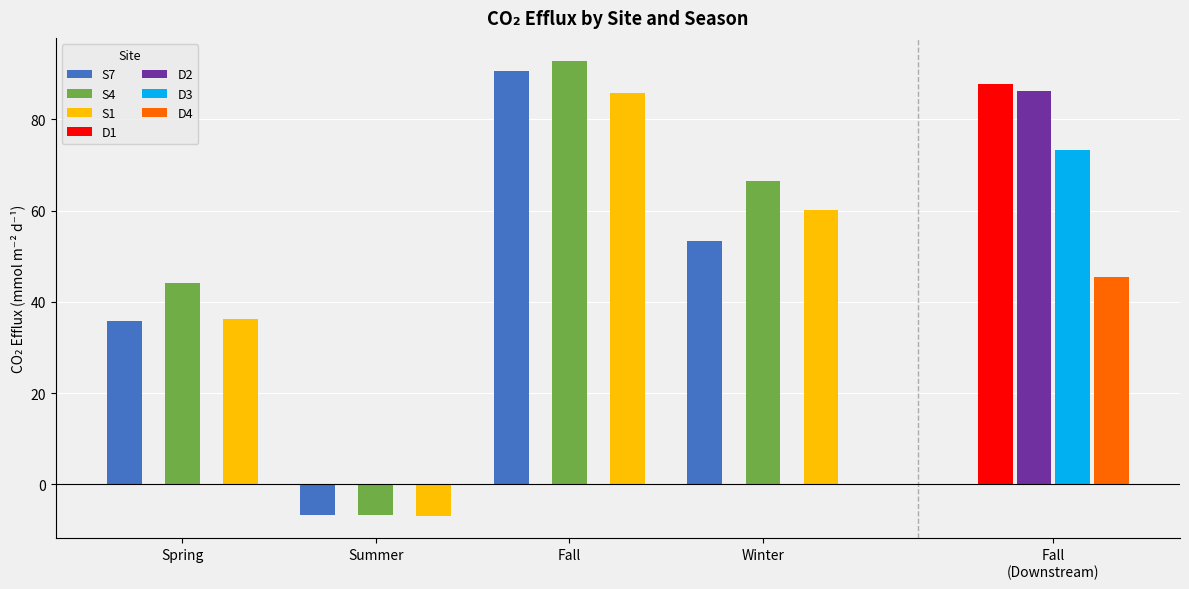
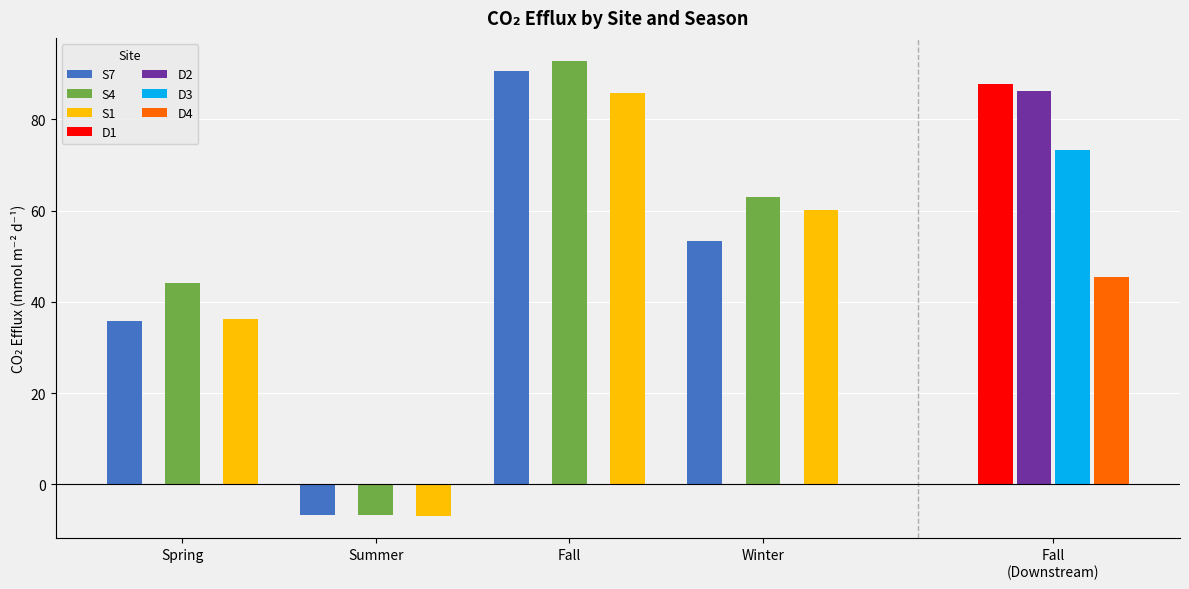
  {
    "S4": {
      "Spring": 44,
      "Summer": -7,
      "Fall": 93,
-     "Winter": 66
+     "Winter": 63
    }
  }
